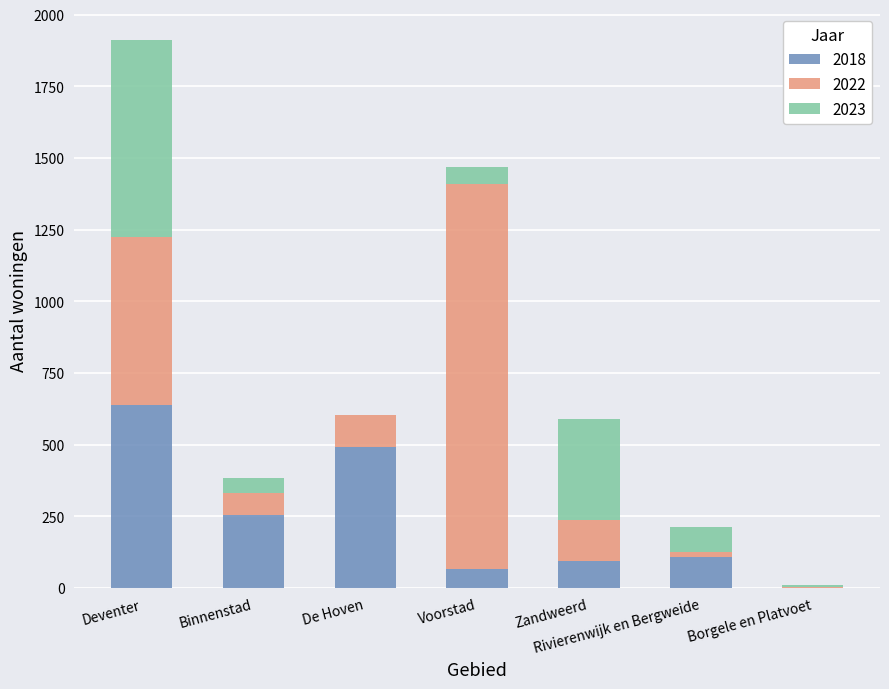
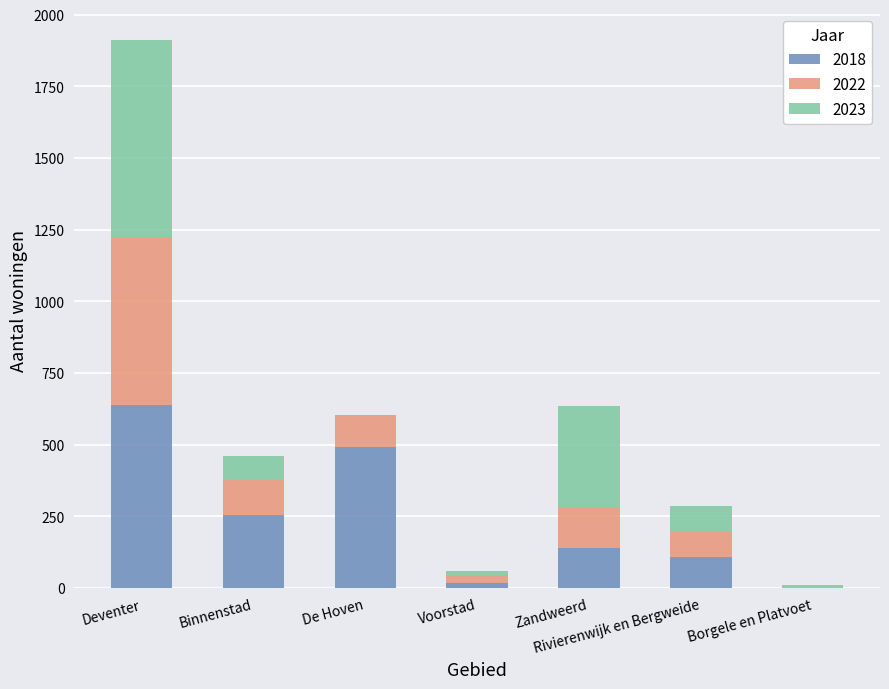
  {
    "2018": {
      "Deventer": 640,
      "Binnenstad": 260,
      "De Hoven": 490,
-     "Voorstad": 70,
-     "Zandweerd": 90,
+     "Voorstad": 20,
+     "Zandweerd": 140,
      "Rivierenwijk en Bergweide": 110,
      "Borgele en Platvoet": 0
    },
    "2022": {
      "Deventer": 590,
-     "Binnenstad": 80,
+     "Binnenstad": 120,
      "De Hoven": 110,
-     "Voorstad": 1340,
+     "Voorstad": 30,
      "Zandweerd": 140,
-     "Rivierenwijk en Bergweide": 20
+     "Rivierenwijk en Bergweide": 90
    },
    "2023": {
      "Deventer": 690,
-     "Binnenstad": 50,
-     "Voorstad": 60,
+     "Binnenstad": 80,
+     "Voorstad": 20,
      "Zandweerd": 350,
      "Rivierenwijk en Bergweide": 90
    }
  }
